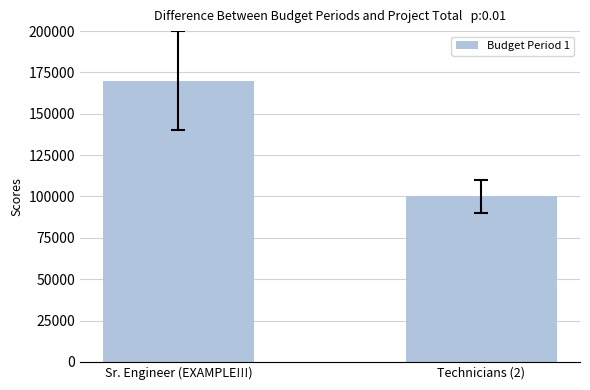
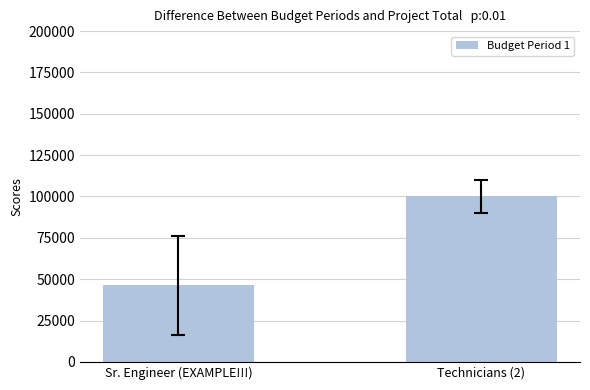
  {
    "Budget Period 1": {
-     "Sr. Engineer (EXAMPLE!!!)": 170000,
+     "Sr. Engineer (EXAMPLE!!!)": 46000,
      "Technicians (2)": 100000
    }
  }
